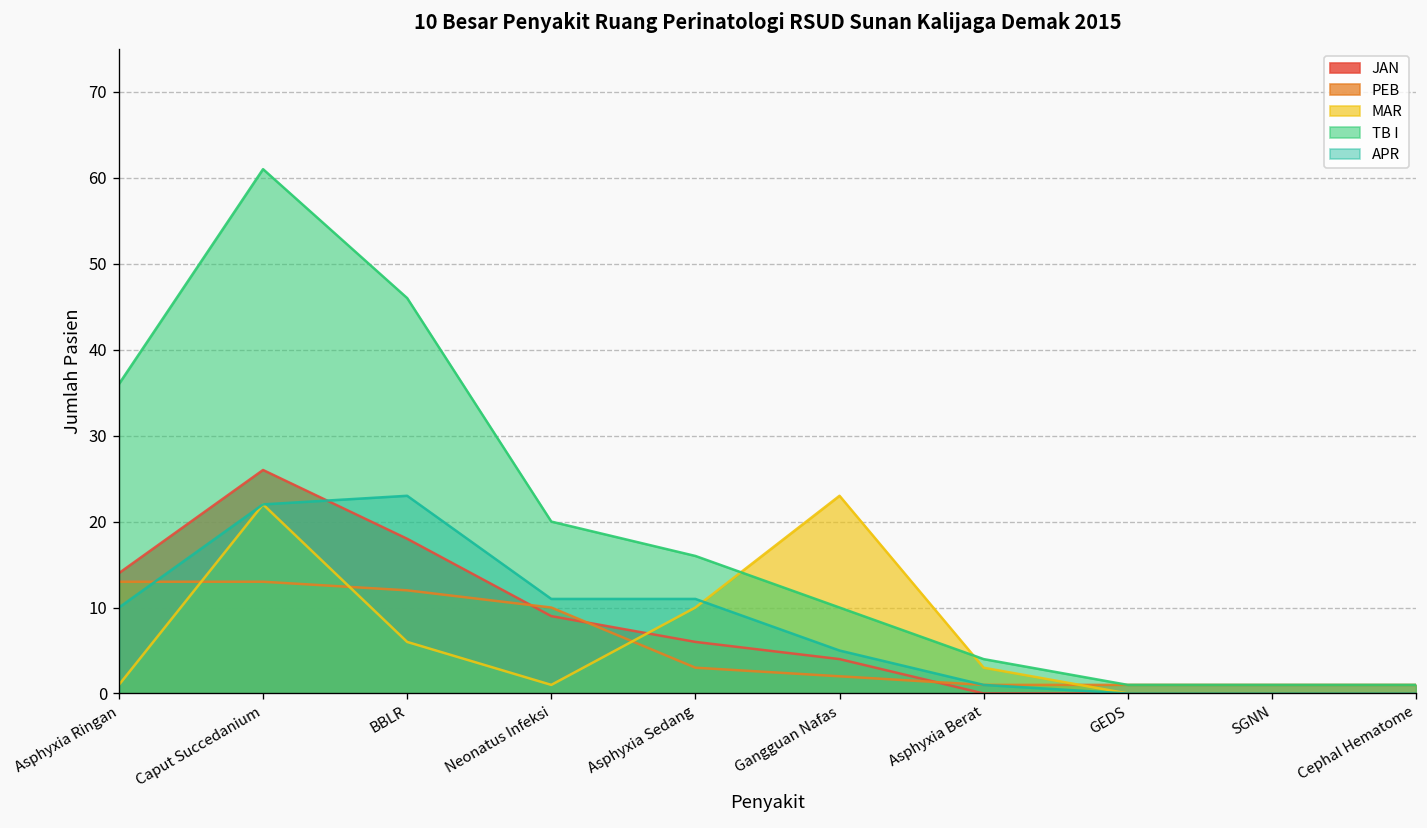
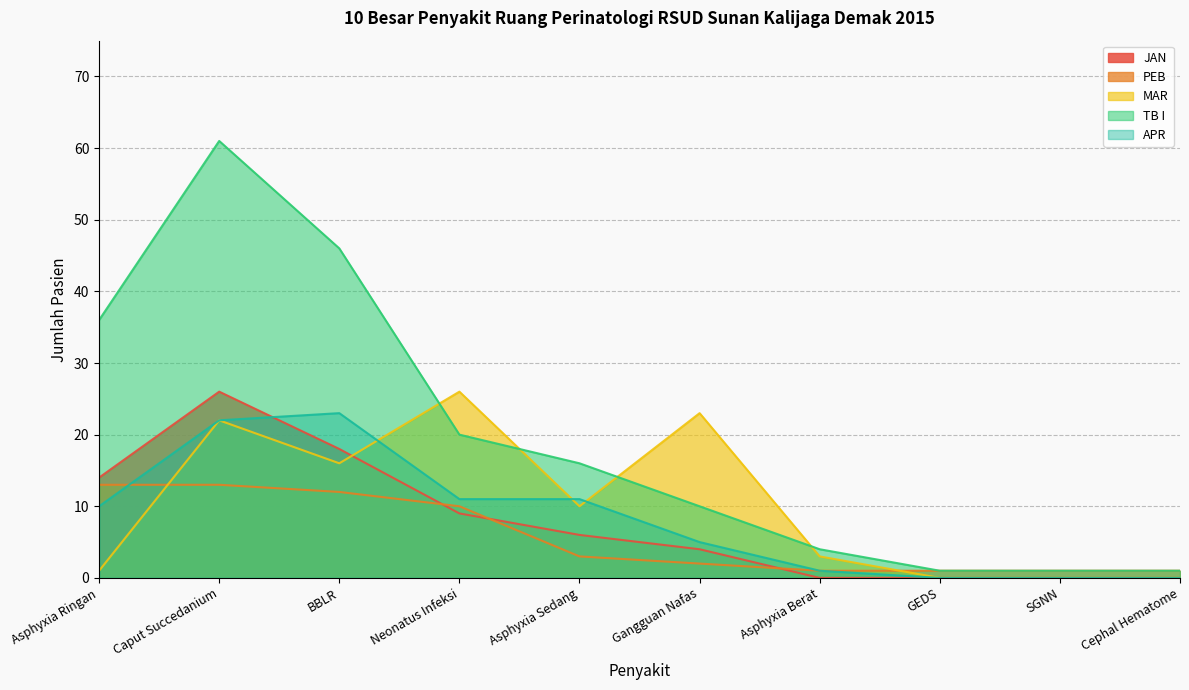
  {
    "MAR": {
      "Asphyxia Ringan": 1,
-     "BBLR": 6,
-     "Neonatus Infeksi": 1,
+     "BBLR": 16,
+     "Neonatus Infeksi": 26,
      "Asphyxia Sedang": 10,
      "Gangguan Nafas": 23,
      "Asphyxia Berat": 3
    }
  }
